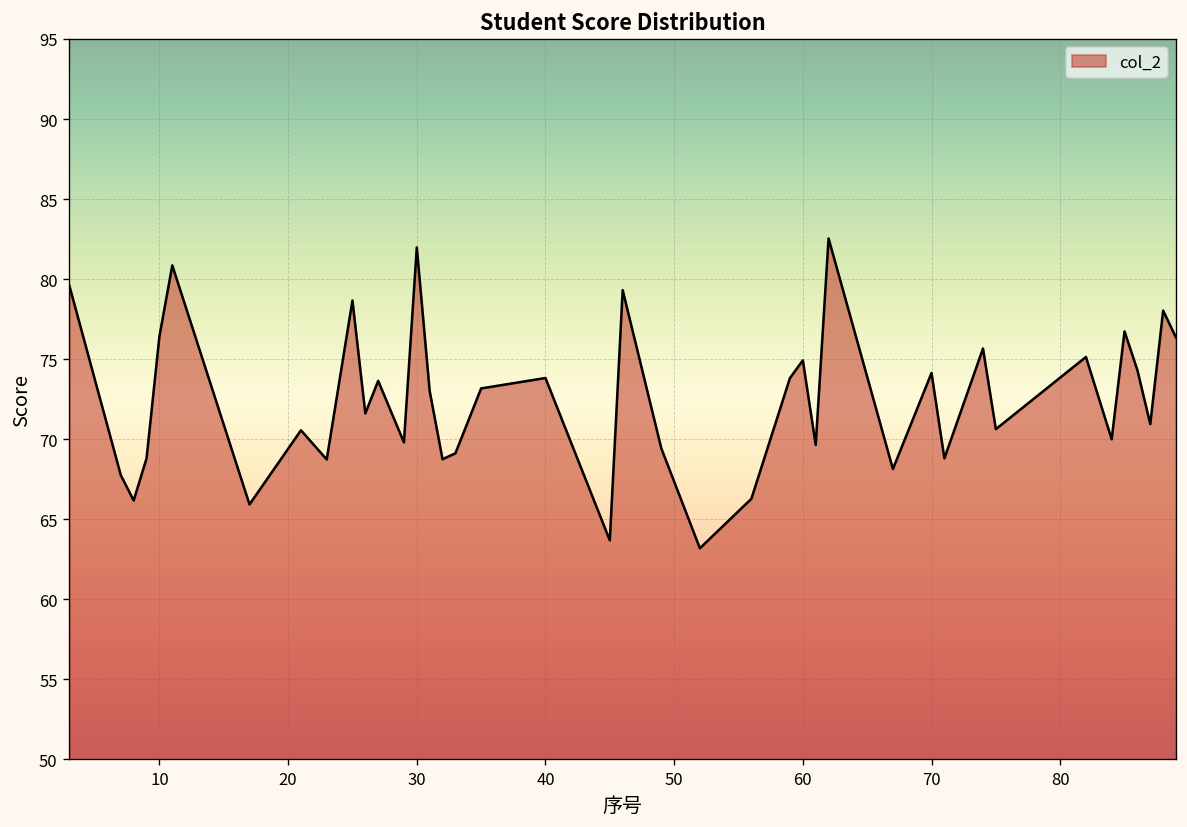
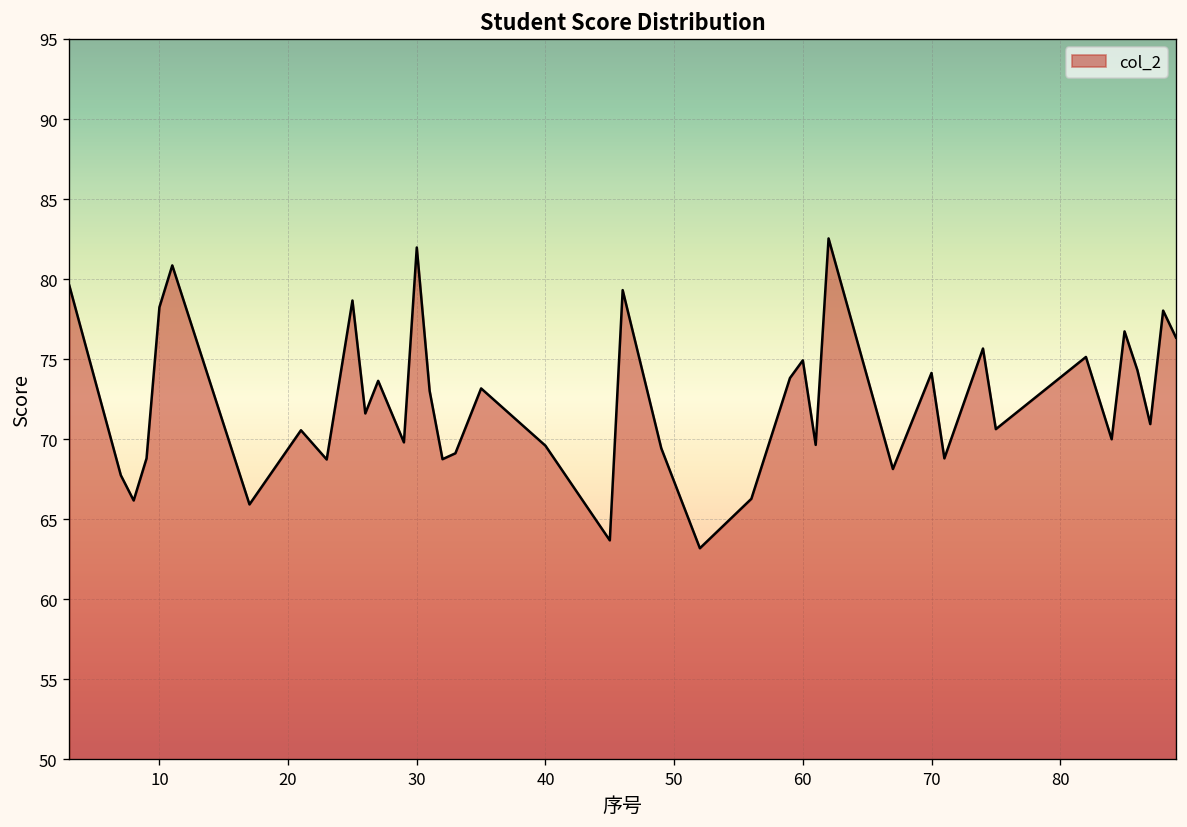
  {
-   "10": 76.4,
+   "10": 78.2,
    "30": 82.0,
-   "40": 73.8,
+   "40": 69.6,
    "60": 74.9,
    "70": 74.1
  }
